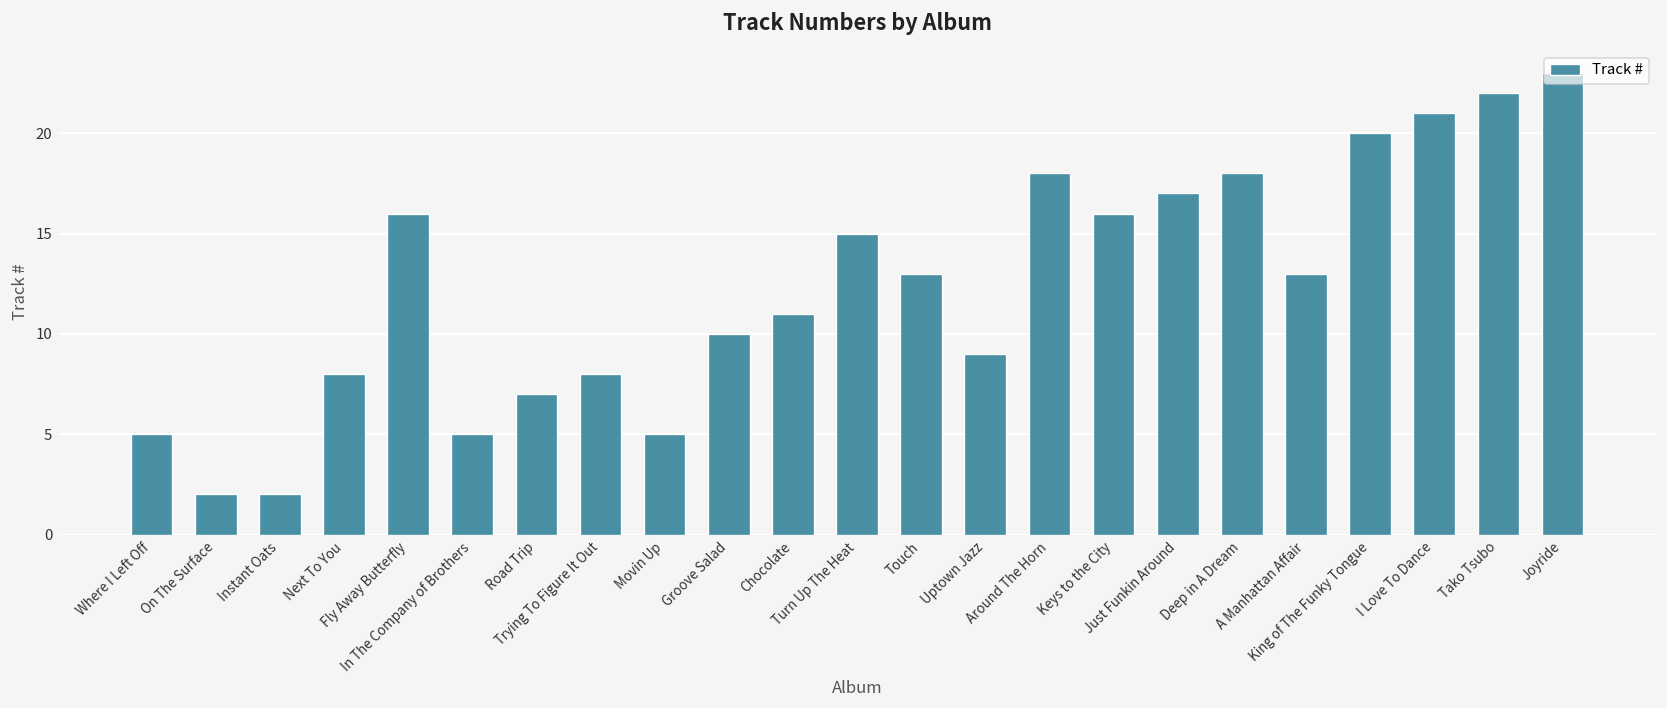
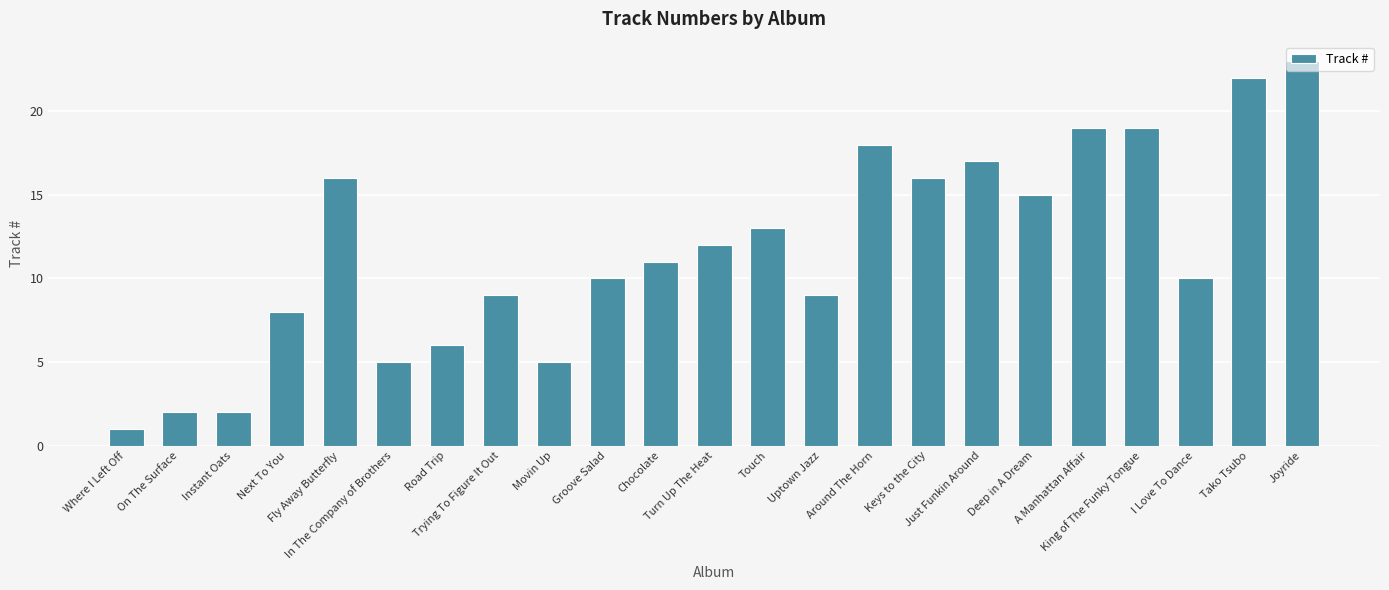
  {
-   "Where I Left Off": 5,
+   "Where I Left Off": 1,
    "On The Surface": 2,
    "Instant Oats": 2,
    "Next To You": 8,
    "Fly Away Butterfly": 16,
    "In The Company of Brothers": 5,
-   "Road Trip": 7,
-   "Trying To Figure It Out": 8,
+   "Road Trip": 6,
+   "Trying To Figure It Out": 9,
    "Movin Up": 5,
    "Groove Salad": 10,
    "Chocolate": 11,
-   "Turn Up The Heat": 15,
+   "Turn Up The Heat": 12,
    "Touch": 13,
    "Uptown Jazz": 9,
    "Around The Horn": 18,
    "Keys to the City": 16,
    "Just Funkin Around": 17,
-   "Deep in A Dream": 18,
-   "A Manhattan Affair": 13,
-   "King of The Funky Tongue": 20,
-   "I Love To Dance": 21,
+   "Deep in A Dream": 15,
+   "A Manhattan Affair": 19,
+   "King of The Funky Tongue": 19,
+   "I Love To Dance": 10,
    "Tako Tsubo": 22
  }
